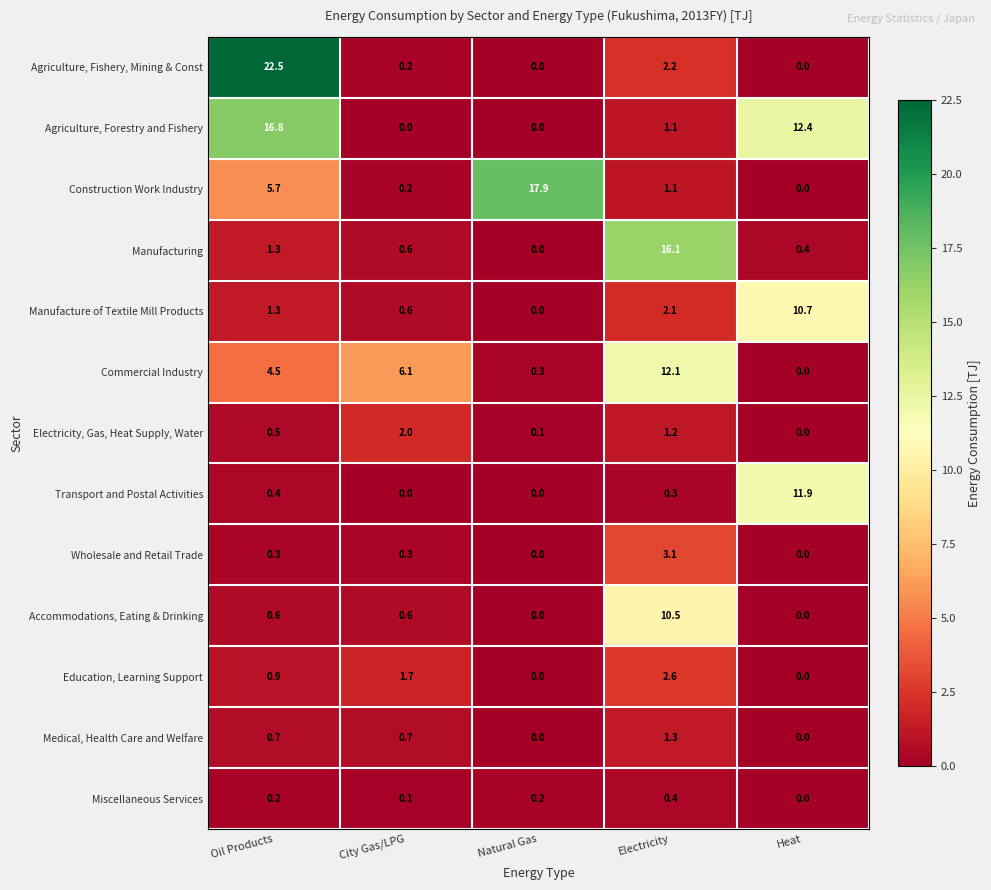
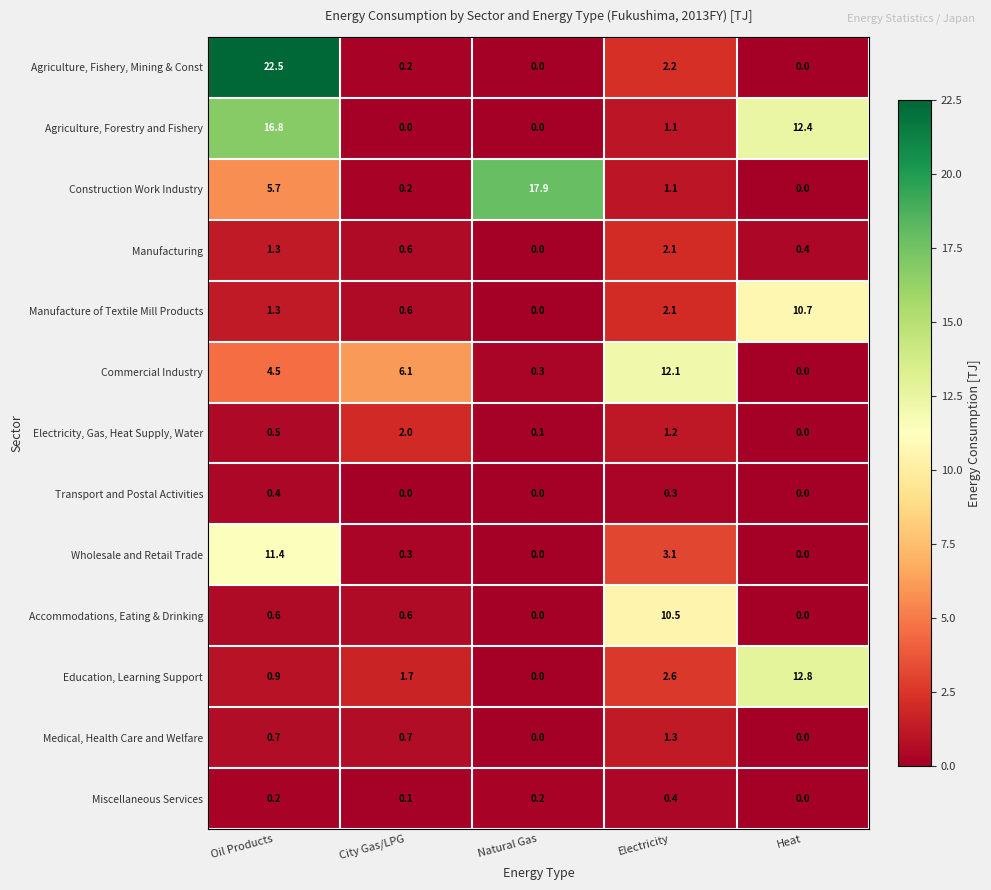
  {
    "Agriculture, Fishery, Mining & Const": {
      "Oil Products": 22.5,
      "City Gas/LPG": 0.2,
      "Natural Gas": 0.0,
      "Electricity": 2.2,
      "Heat": 0.0
    },
    "Agriculture, Forestry and Fishery": {
      "Oil Products": 16.8,
      "City Gas/LPG": 0.0,
      "Natural Gas": 0.0,
      "Electricity": 1.1,
      "Heat": 12.4
    },
    "Construction Work Industry": {
      "Oil Products": 5.7,
      "City Gas/LPG": 0.2,
      "Natural Gas": 17.9,
      "Electricity": 1.1,
      "Heat": 0.0
    },
    "Manufacturing": {
      "Oil Products": 1.3,
      "City Gas/LPG": 0.6,
      "Natural Gas": 0.0,
-     "Electricity": 16.1,
+     "Electricity": 2.1,
      "Heat": 0.4
    },
    "Manufacture of Textile Mill Products": {
      "Oil Products": 1.3,
      "City Gas/LPG": 0.6,
      "Natural Gas": 0.0,
      "Electricity": 2.1,
      "Heat": 10.7
    },
    "Commercial Industry": {
      "Oil Products": 4.5,
      "City Gas/LPG": 6.1,
      "Natural Gas": 0.3,
      "Electricity": 12.1,
      "Heat": 0.0
    },
    "Electricity, Gas, Heat Supply, Water": {
      "Oil Products": 0.5,
      "City Gas/LPG": 2.0,
      "Natural Gas": 0.1,
      "Electricity": 1.2,
      "Heat": 0.0
    },
    "Transport and Postal Activities": {
      "Oil Products": 0.4,
      "City Gas/LPG": 0.0,
      "Natural Gas": 0.0,
      "Electricity": 0.3,
-     "Heat": 11.9
+     "Heat": 0.0
    },
    "Wholesale and Retail Trade": {
-     "Oil Products": 0.3,
+     "Oil Products": 11.4,
      "City Gas/LPG": 0.3,
      "Natural Gas": 0.0,
      "Electricity": 3.1,
      "Heat": 0.0
    },
    "Accommodations, Eating & Drinking": {
      "Oil Products": 0.6,
      "City Gas/LPG": 0.6,
      "Natural Gas": 0.0,
      "Electricity": 10.5,
      "Heat": 0.0
    },
    "Education, Learning Support": {
      "Oil Products": 0.9,
      "City Gas/LPG": 1.7,
      "Natural Gas": 0.0,
      "Electricity": 2.6,
-     "Heat": 0.0
+     "Heat": 12.8
    },
    "Medical, Health Care and Welfare": {
      "Oil Products": 0.7,
      "City Gas/LPG": 0.7,
      "Natural Gas": 0.0,
      "Electricity": 1.3,
      "Heat": 0.0
    },
    "Miscellaneous Services": {
      "Oil Products": 0.2,
      "City Gas/LPG": 0.1,
      "Natural Gas": 0.2,
      "Electricity": 0.4,
      "Heat": 0.0
    }
  }
